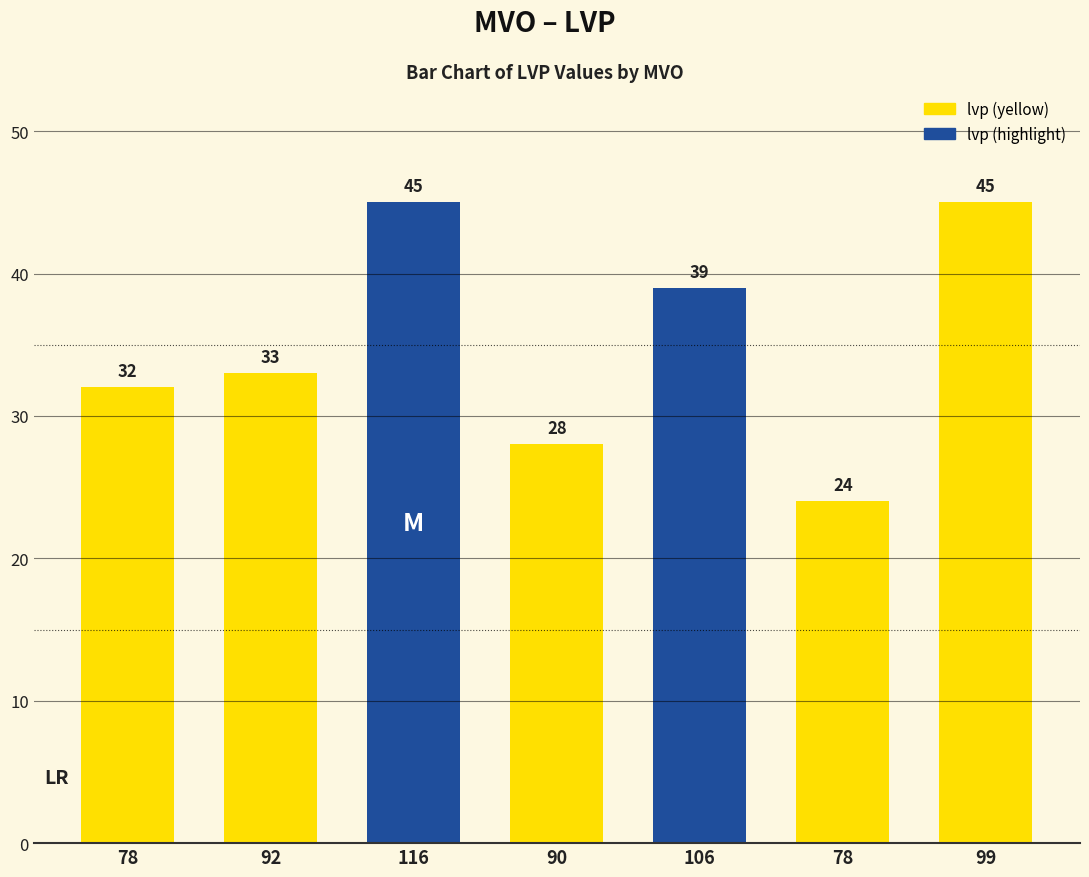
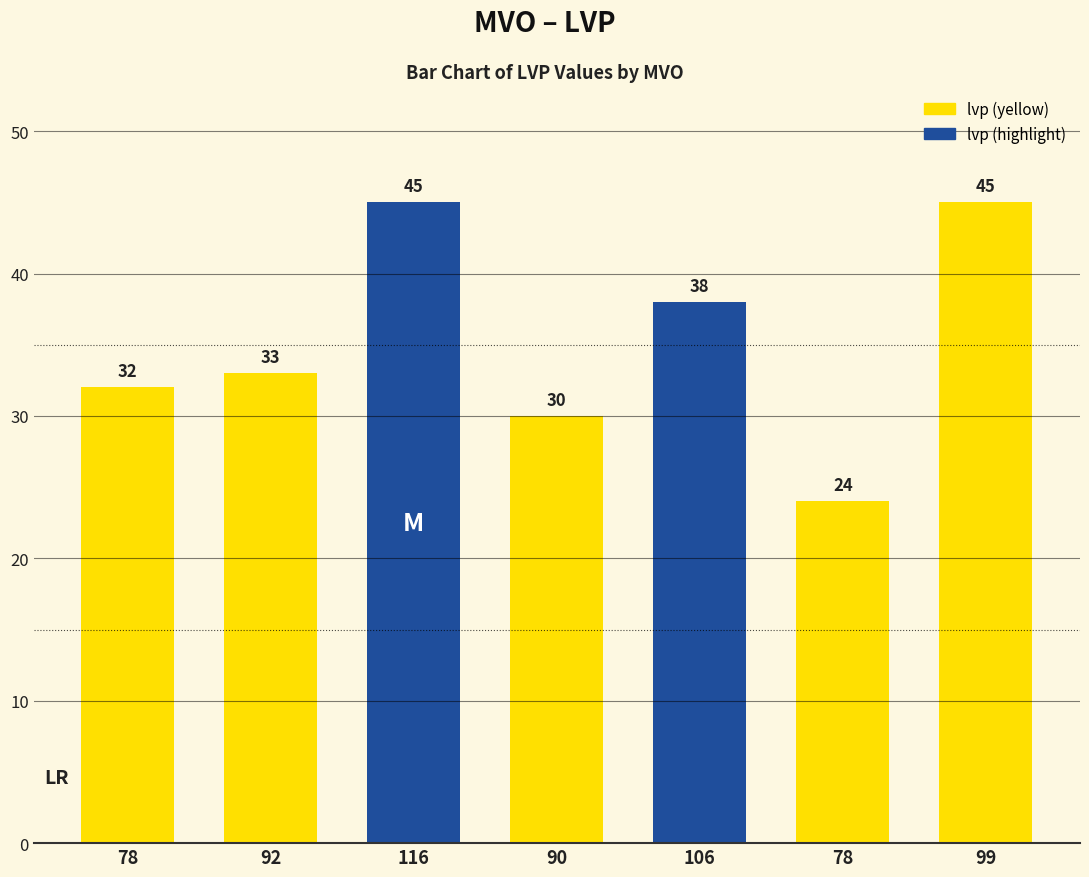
  {
    "92": 33,
    "116": 45,
-   "90": 28,
-   "106": 39,
+   "90": 30,
+   "106": 38,
    "99": 45
  }
